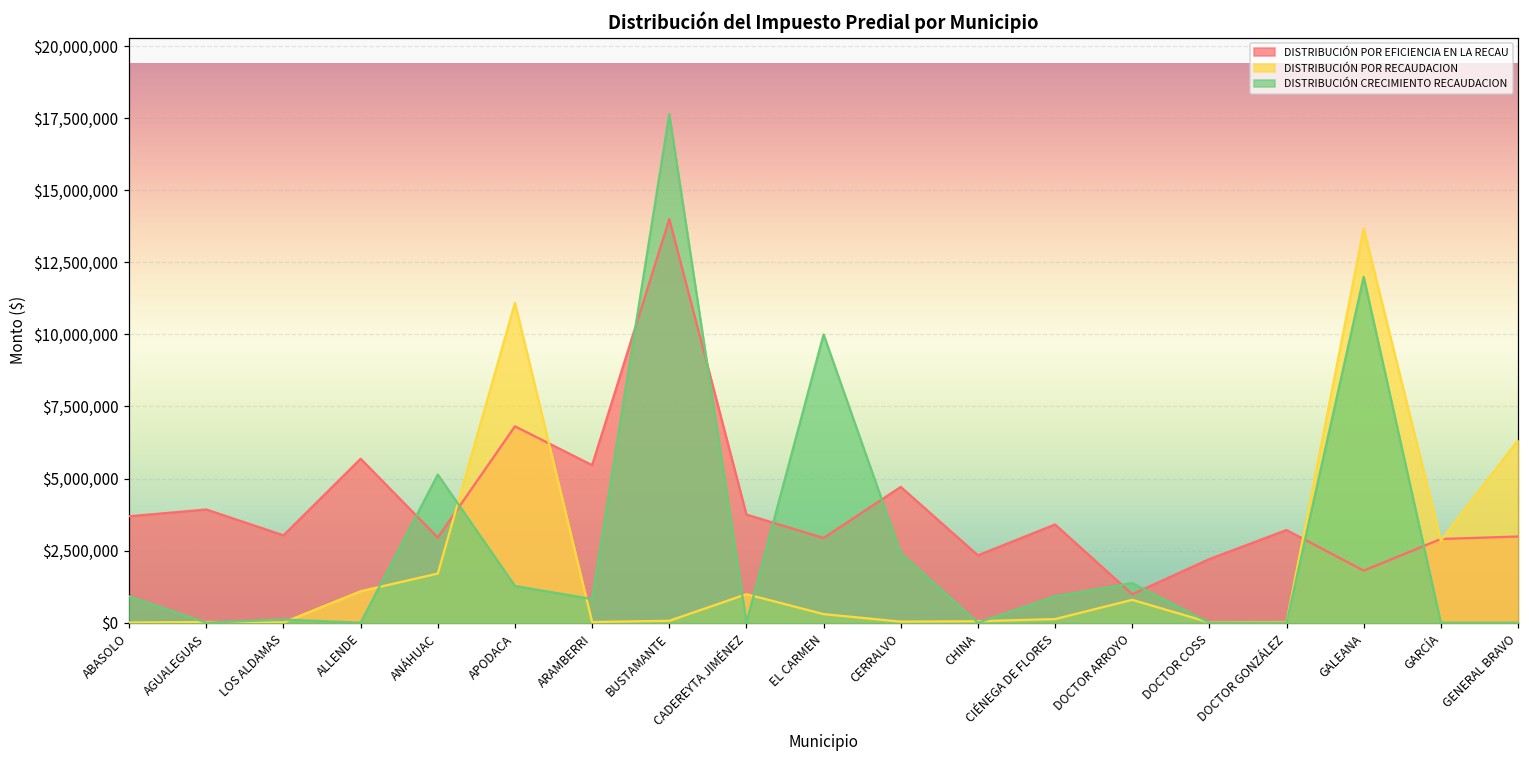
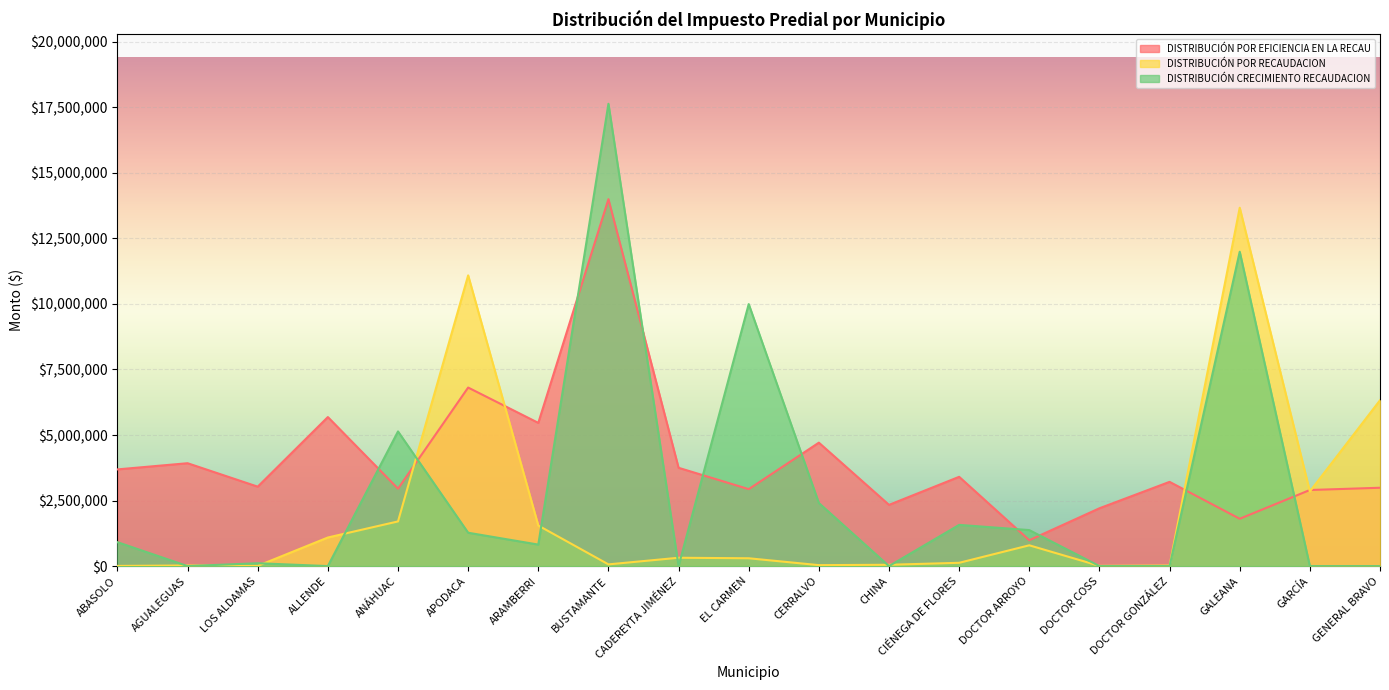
  {
    "DISTRIBUCIÓN POR EFICIENCIA EN LA RECAU": {
      "ABASOLO": "$3,700,000",
      "AGUALEGUAS": "$3,900,000",
      "LOS ALDAMAS": "$3,000,000",
      "ALLENDE": "$5,700,000",
      "ANÁHUAC": "$3,000,000",
      "APODACA": "$6,800,000",
      "ARAMBERRI": "$5,500,000",
      "BUSTAMANTE": "$14,000,000",
      "CADEREYTA JIMÉNEZ": "$3,700,000",
      "EL CARMEN": "$2,900,000",
      "CERRALVO": "$4,700,000",
      "CHINA": "$2,300,000",
      "CIÉNEGA DE FLORES": "$3,400,000",
      "DOCTOR ARROYO": "$1,000,000",
      "DOCTOR COSS": "$2,200,000",
      "DOCTOR GONZÁLEZ": "$3,200,000",
      "GALEANA": "$1,800,000",
      "GENERAL BRAVO": "$3,000,000"
    },
    "DISTRIBUCIÓN POR RECAUDACION": {
      "ABASOLO": "$0",
      "LOS ALDAMAS": "$0",
      "ALLENDE": "$1,100,000",
      "ANÁHUAC": "$1,700,000",
      "APODACA": "$11,100,000",
-     "ARAMBERRI": "$0",
+     "ARAMBERRI": "$1,500,000",
      "BUSTAMANTE": "$100,000",
-     "CADEREYTA JIMÉNEZ": "$1,000,000",
+     "CADEREYTA JIMÉNEZ": "$300,000",
      "EL CARMEN": "$300,000",
      "CERRALVO": "$0",
      "CIÉNEGA DE FLORES": "$100,000",
      "DOCTOR ARROYO": "$800,000",
      "GALEANA": "$13,700,000",
      "GENERAL BRAVO": "$6,300,000"
    },
    "DISTRIBUCIÓN CRECIMIENTO RECAUDACION": {
      "ABASOLO": "$900,000",
      "LOS ALDAMAS": "$100,000",
      "ALLENDE": "$0",
      "ANÁHUAC": "$5,100,000",
      "APODACA": "$1,300,000",
      "ARAMBERRI": "$800,000",
      "BUSTAMANTE": "$17,600,000",
      "CADEREYTA JIMÉNEZ": "$0",
      "EL CARMEN": "$10,000,000",
      "CERRALVO": "$2,400,000",
-     "CIÉNEGA DE FLORES": "$900,000",
+     "CIÉNEGA DE FLORES": "$1,600,000",
      "DOCTOR ARROYO": "$1,400,000",
      "GALEANA": "$12,000,000",
      "GARCÍA": "$0",
      "GENERAL BRAVO": "$0"
    }
  }
